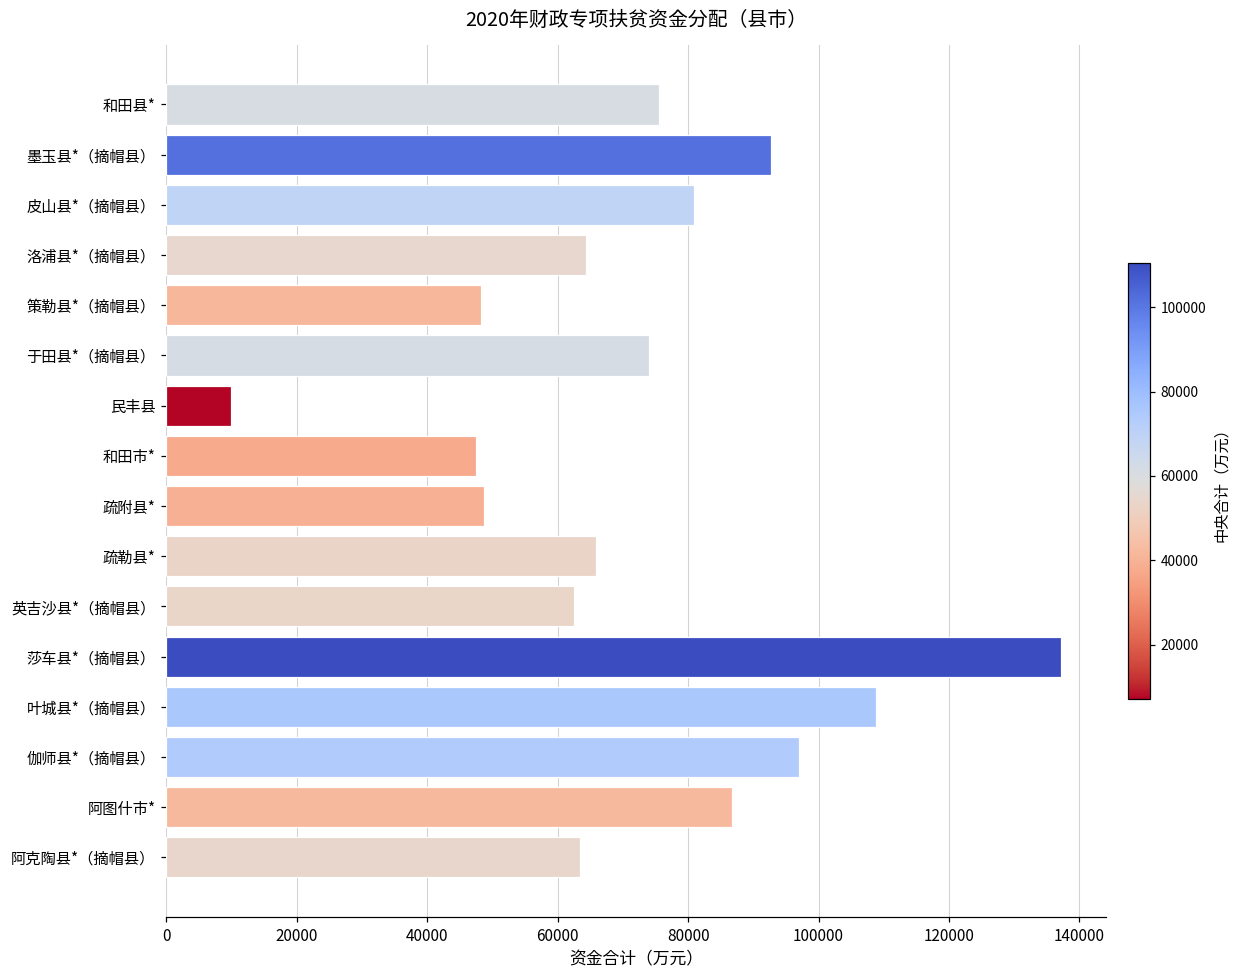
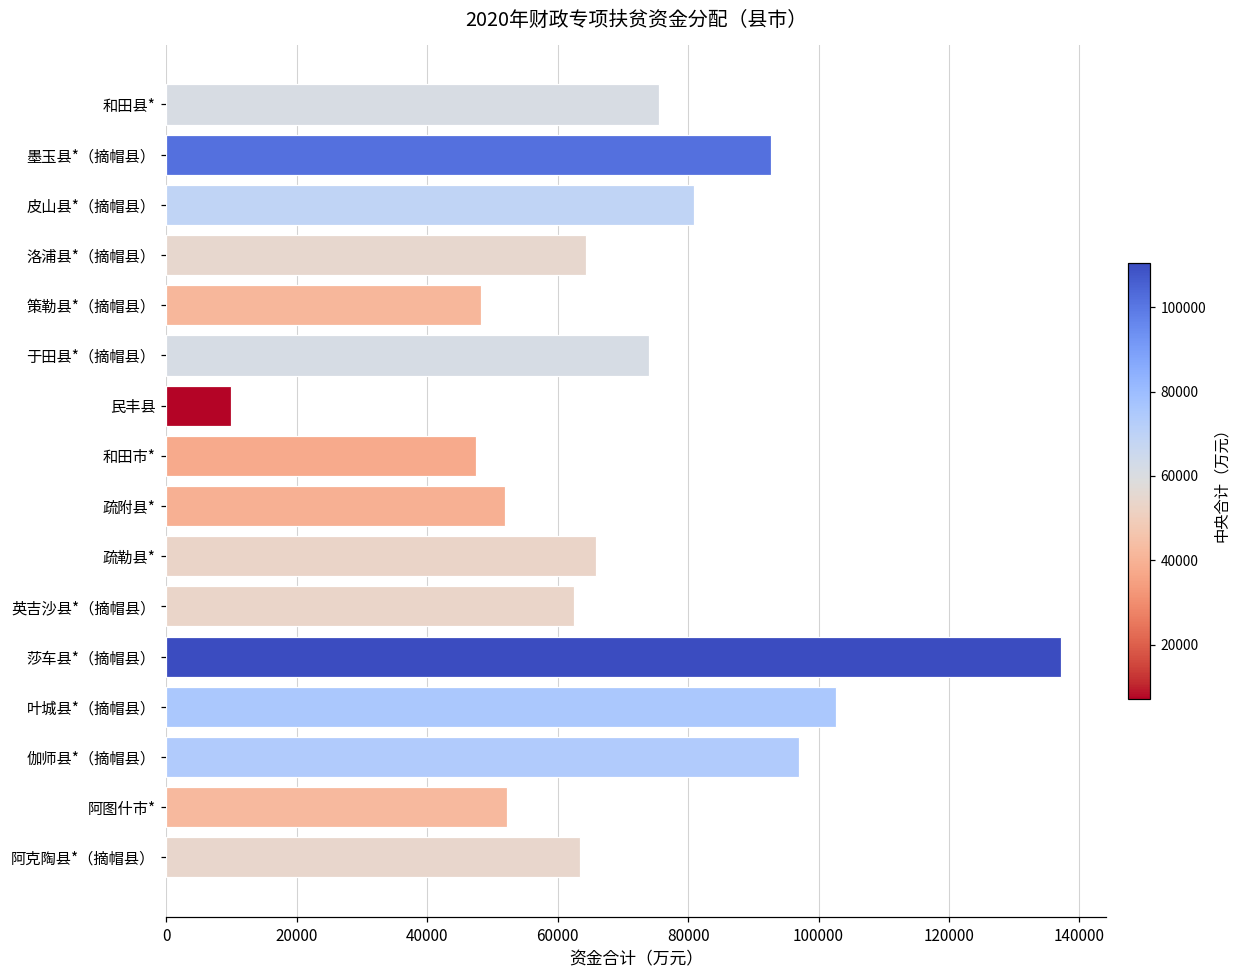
  {
    "和田县*": 76000,
    "墨玉县*（摘帽县）": 93000,
    "皮山县*（摘帽县）": 81000,
    "洛浦县*（摘帽县）": 64000,
    "策勒县*（摘帽县）": 48000,
    "于田县*（摘帽县）": 74000,
    "民丰县": 10000,
    "和田市*": 47000,
-   "疏附县*": 49000,
+   "疏附县*": 52000,
    "疏勒县*": 66000,
    "英吉沙县*（摘帽县）": 62000,
    "莎车县*（摘帽县）": 137000,
-   "叶城县*（摘帽县）": 109000,
+   "叶城县*（摘帽县）": 103000,
    "伽师县*（摘帽县）": 97000,
-   "阿图什市*": 87000,
+   "阿图什市*": 52000,
    "阿克陶县*（摘帽县）": 63000
  }
